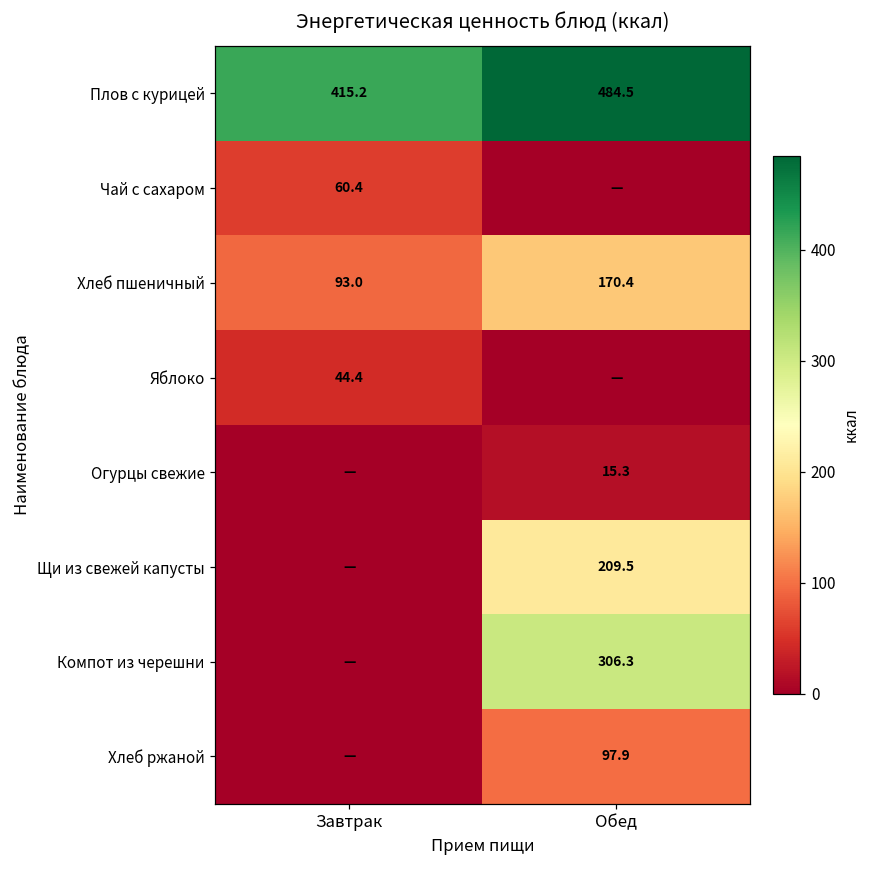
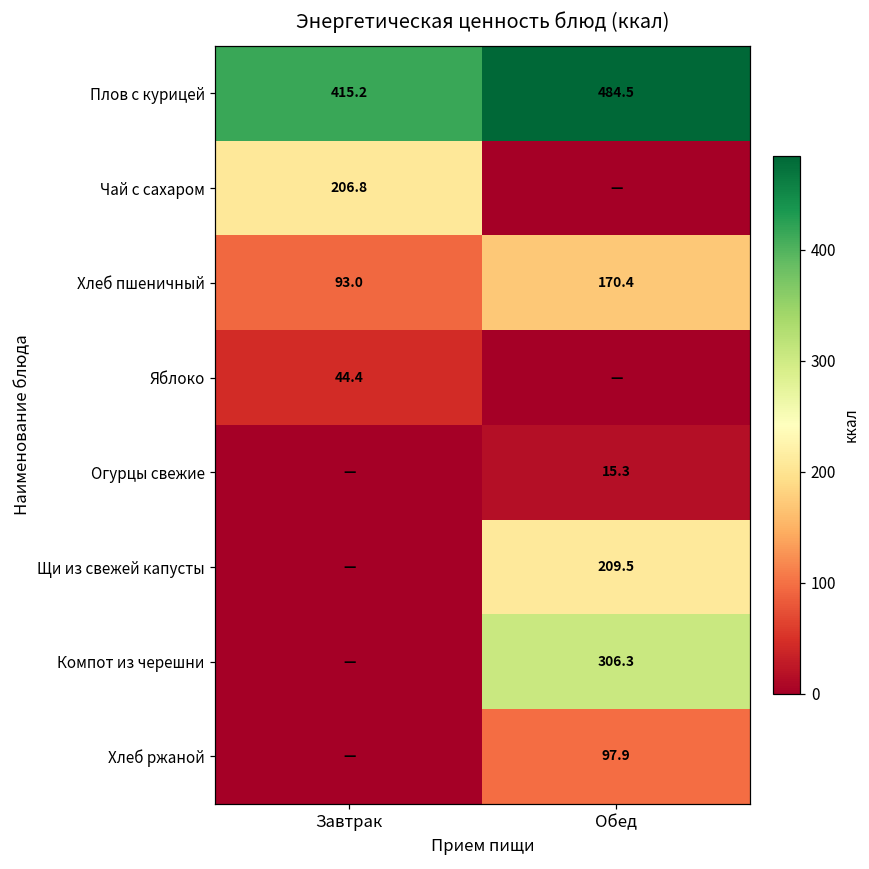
  {
    "Плов с курицей": {
      "Завтрак": 415.2,
      "Обед": 484.5
    },
    "Чай с сахаром": {
-     "Завтрак": 60.4
+     "Завтрак": 206.8
    },
    "Хлеб пшеничный": {
      "Завтрак": 93.0,
      "Обед": 170.4
    },
    "Яблоко": {
      "Завтрак": 44.4
    },
    "Огурцы свежие": {
      "Обед": 15.3
    },
    "Щи из свежей капусты": {
      "Обед": 209.5
    },
    "Компот из черешни": {
      "Обед": 306.3
    },
    "Хлеб ржаной": {
      "Обед": 97.9
    }
  }
